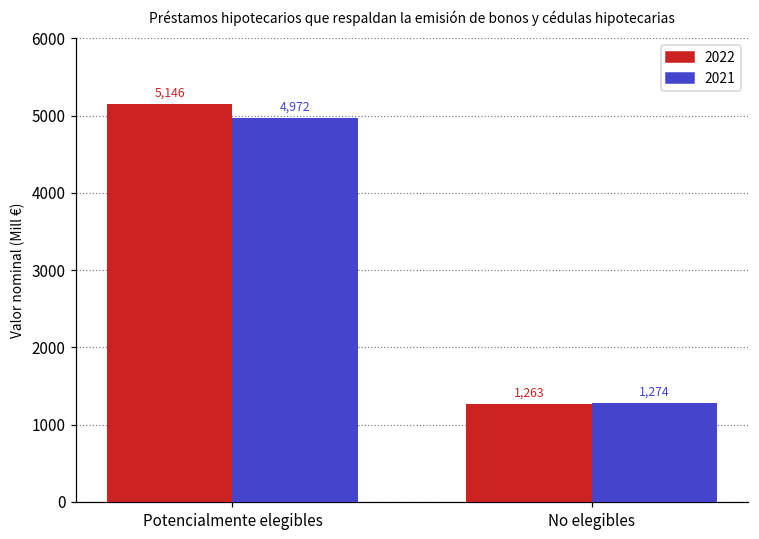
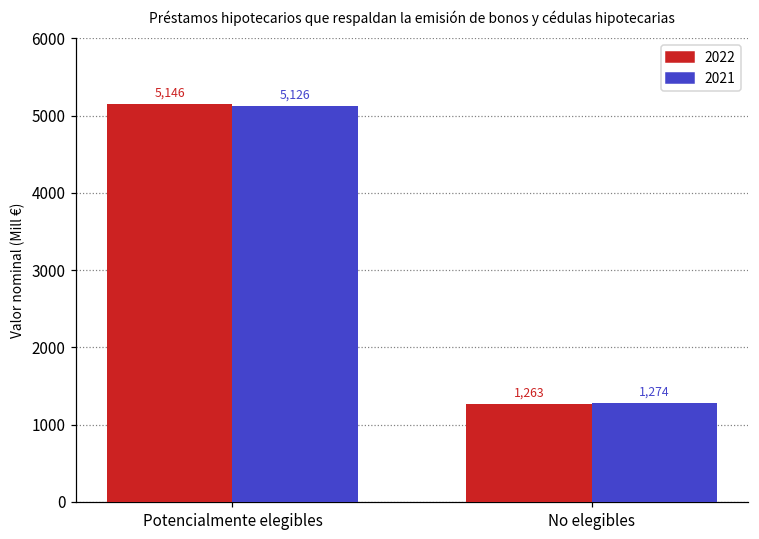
  {
    "2022": {
      "Potencialmente elegibles": "5,146",
      "No elegibles": "1,263"
    },
    "2021": {
-     "Potencialmente elegibles": "4,972",
+     "Potencialmente elegibles": "5,126",
      "No elegibles": "1,274"
    }
  }
